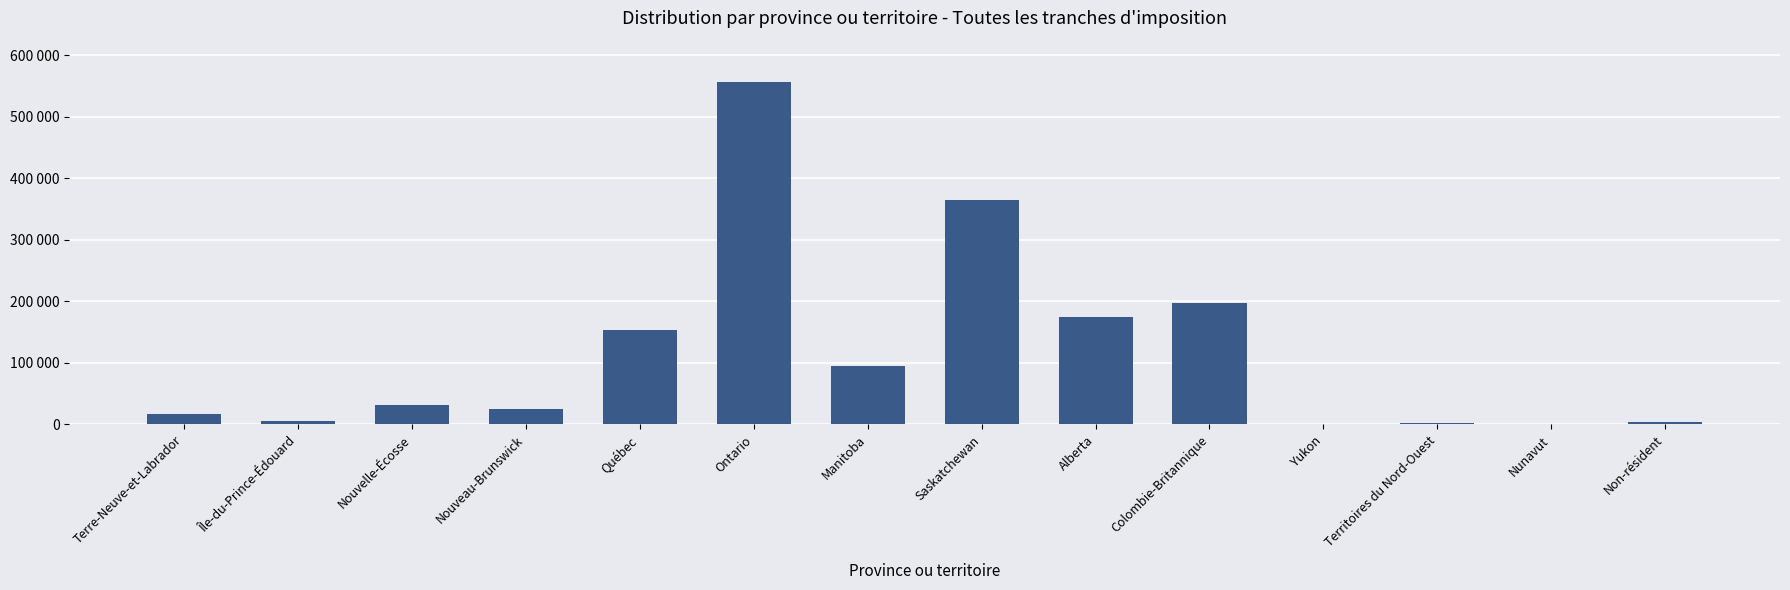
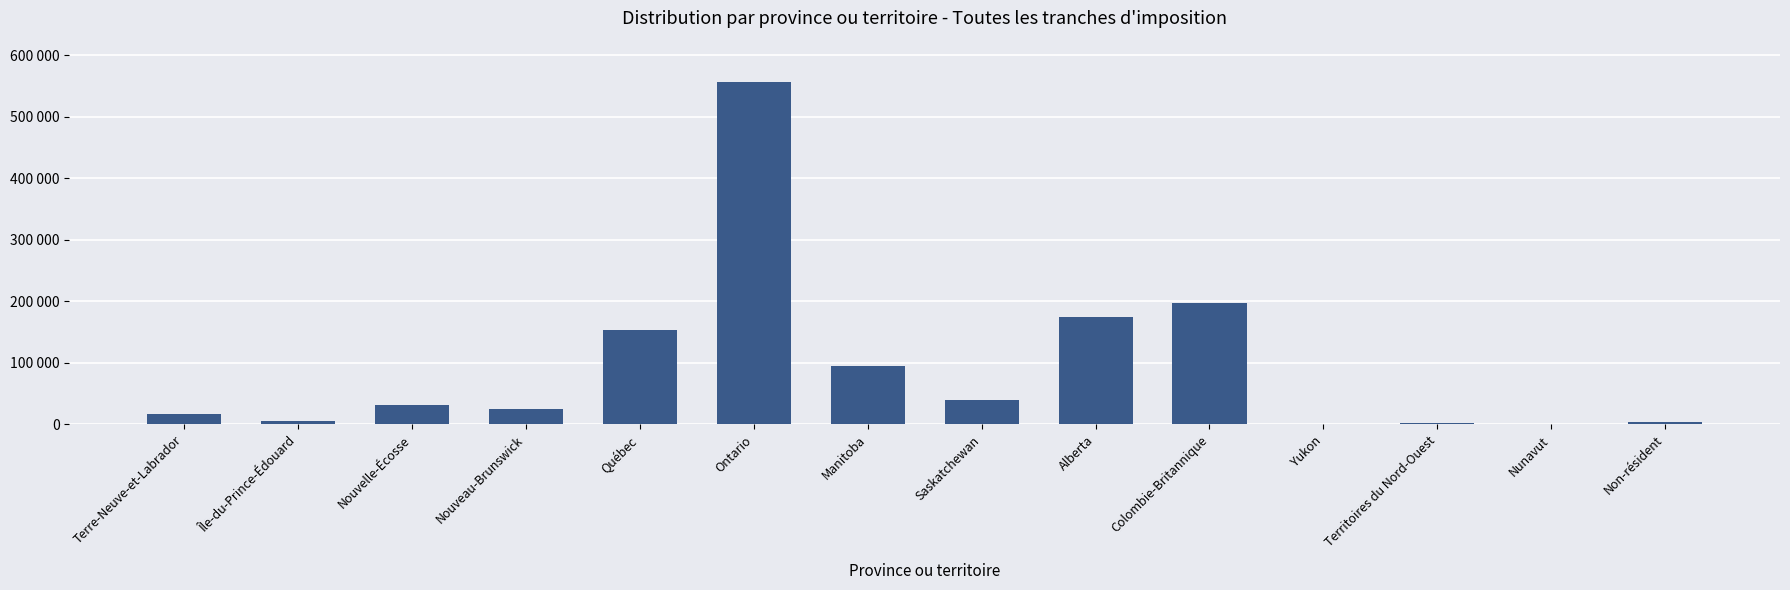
  {
    "Terre-Neuve-et-Labrador": 20000,
    "Île-du-Prince-Édouard": 10000,
    "Nouvelle-Écosse": 30000,
    "Nouveau-Brunswick": 20000,
    "Québec": 150000,
    "Ontario": 560000,
    "Manitoba": 100000,
-   "Saskatchewan": 360000,
+   "Saskatchewan": 40000,
    "Alberta": 170000,
    "Colombie-Britannique": 200000
  }
